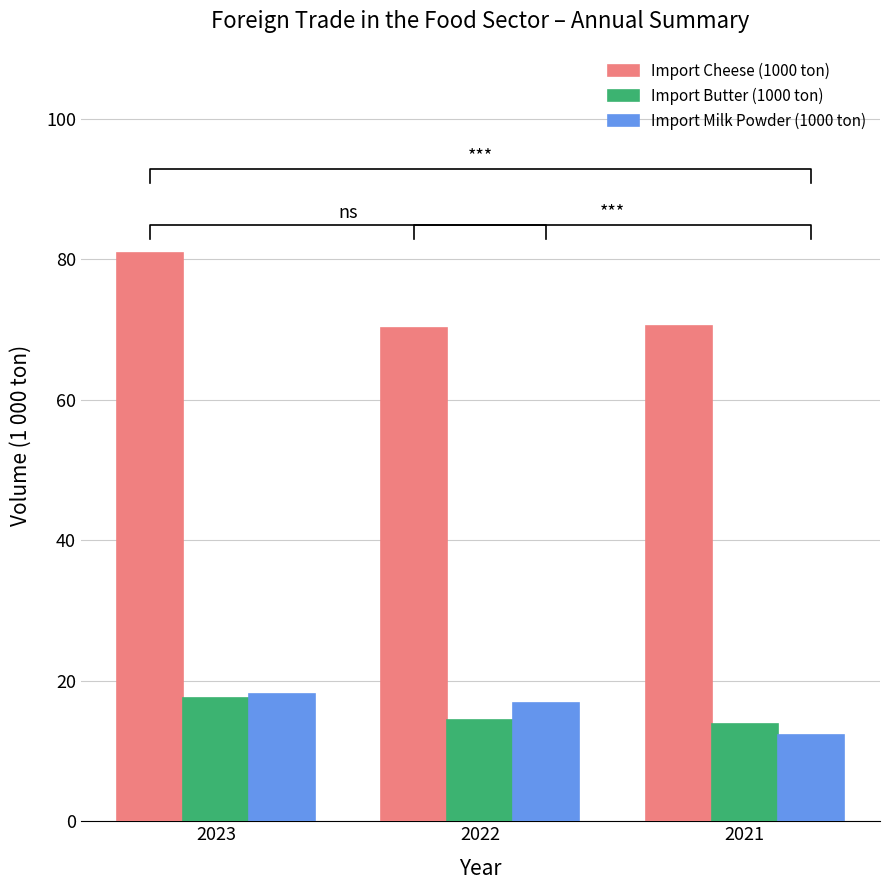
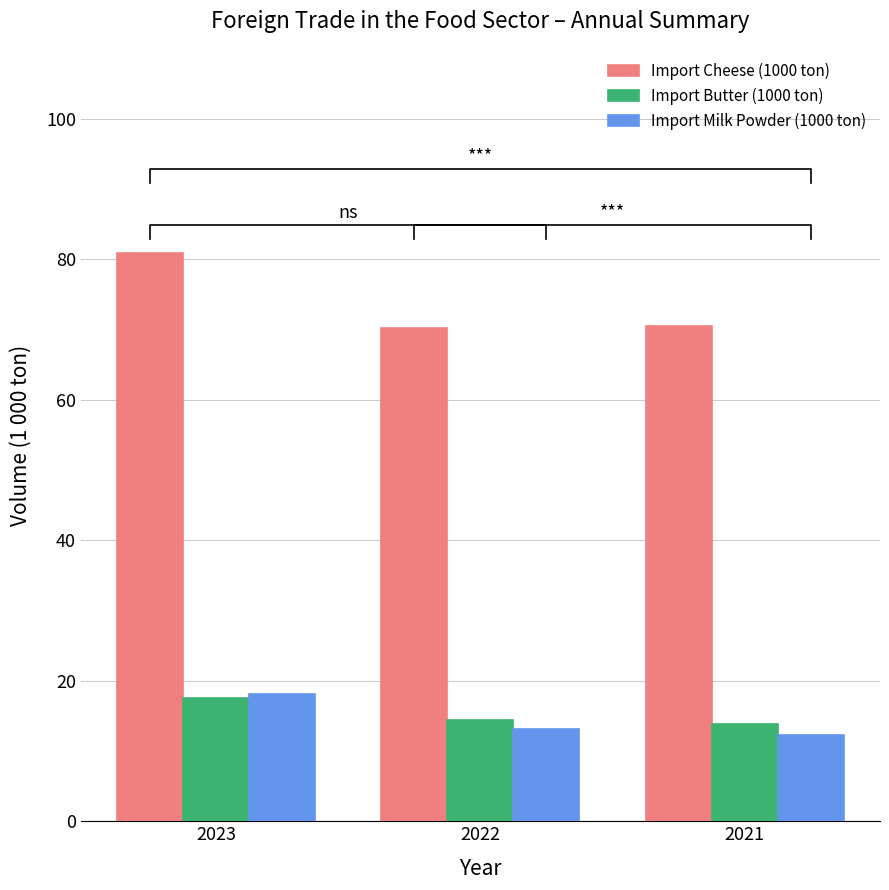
  {
    "Import Cheese (1000 ton)": {
      "2023": 81,
      "2022": 70,
      "2021": 71
    },
    "Import Butter (1000 ton)": {
      "2023": 18,
      "2022": 14,
      "2021": 14
    },
    "Import Milk Powder (1000 ton)": {
      "2023": 18,
-     "2022": 17,
+     "2022": 13,
      "2021": 12
    }
  }
